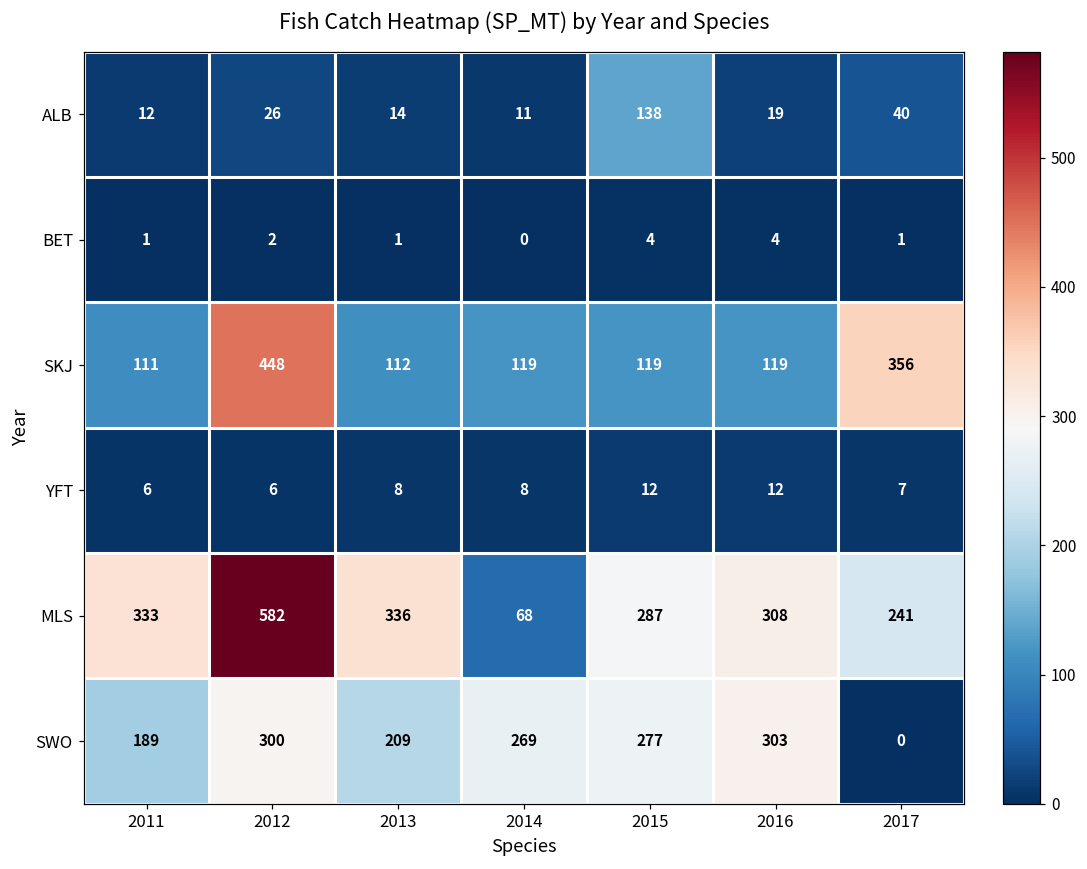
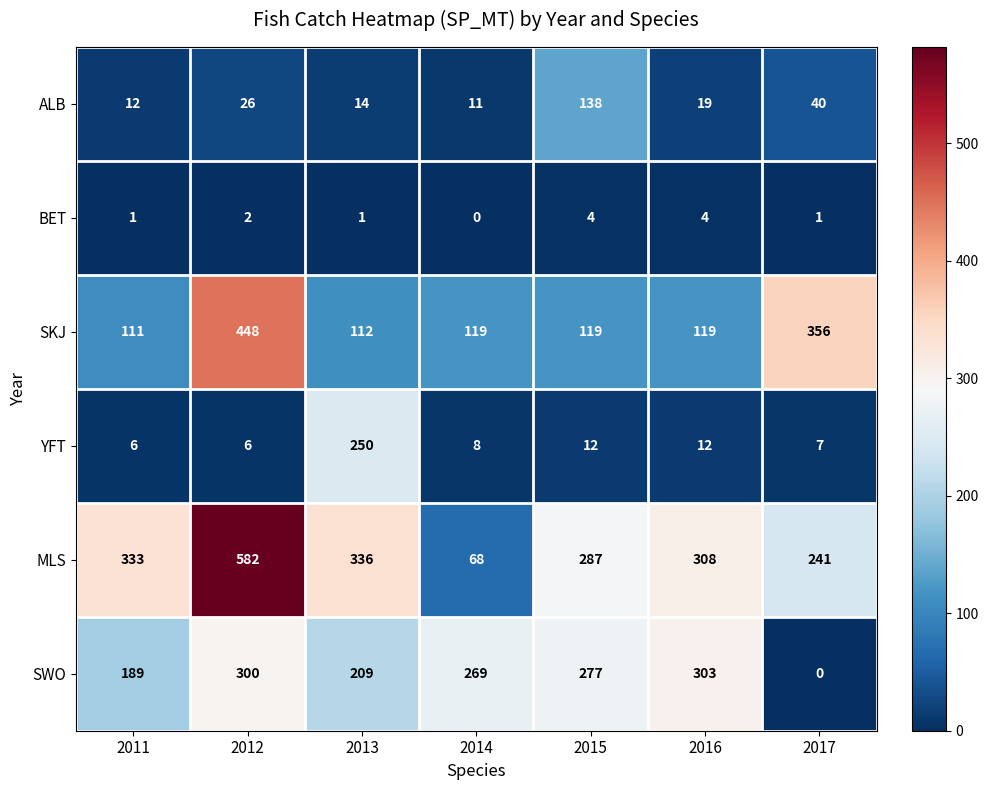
  {
    "ALB": {
      "2011": 12,
      "2012": 26,
      "2013": 14,
      "2014": 11,
      "2015": 138,
      "2016": 19,
      "2017": 40
    },
    "BET": {
      "2011": 1,
      "2012": 2,
      "2013": 1,
      "2014": 0,
      "2015": 4,
      "2016": 4,
      "2017": 1
    },
    "SKJ": {
      "2011": 111,
      "2012": 448,
      "2013": 112,
      "2014": 119,
      "2015": 119,
      "2016": 119,
      "2017": 356
    },
    "YFT": {
      "2011": 6,
      "2012": 6,
-     "2013": 8,
+     "2013": 250,
      "2014": 8,
      "2015": 12,
      "2016": 12,
      "2017": 7
    },
    "MLS": {
      "2011": 333,
      "2012": 582,
      "2013": 336,
      "2014": 68,
      "2015": 287,
      "2016": 308,
      "2017": 241
    },
    "SWO": {
      "2011": 189,
      "2012": 300,
      "2013": 209,
      "2014": 269,
      "2015": 277,
      "2016": 303,
      "2017": 0
    }
  }
